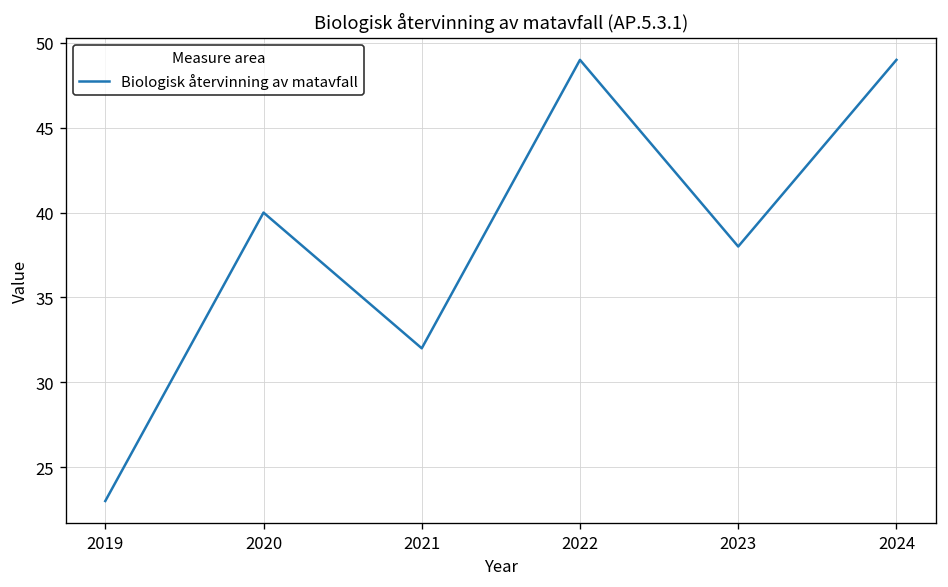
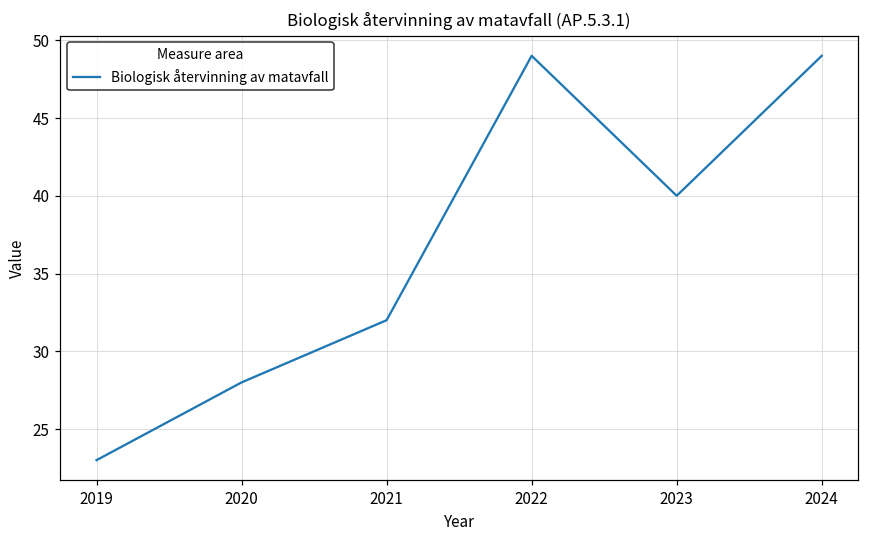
  {
    "2019": 23,
-   "2020": 40,
+   "2020": 28,
    "2021": 32,
    "2022": 49,
-   "2023": 38,
+   "2023": 40,
    "2024": 49
  }
